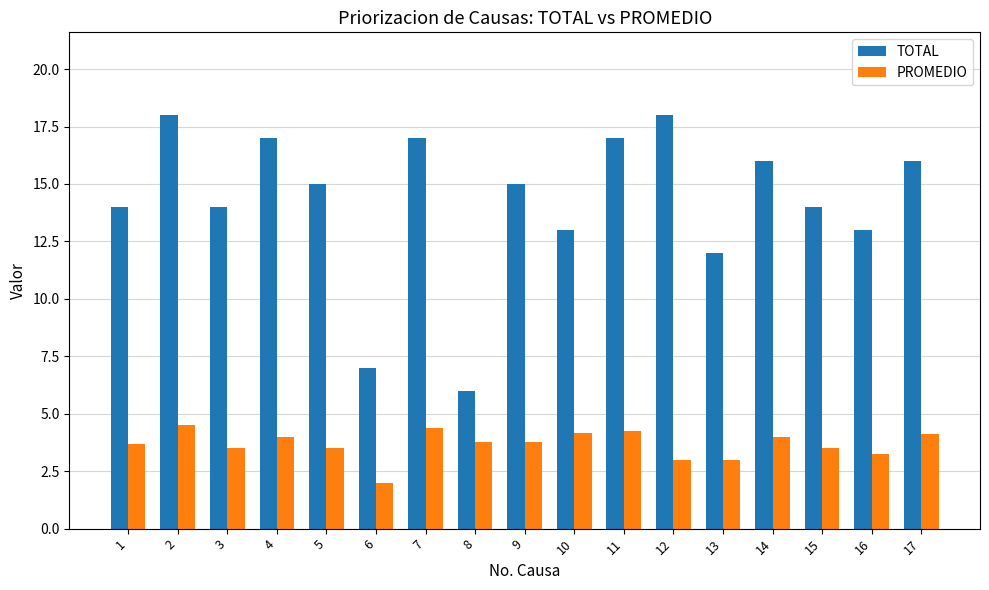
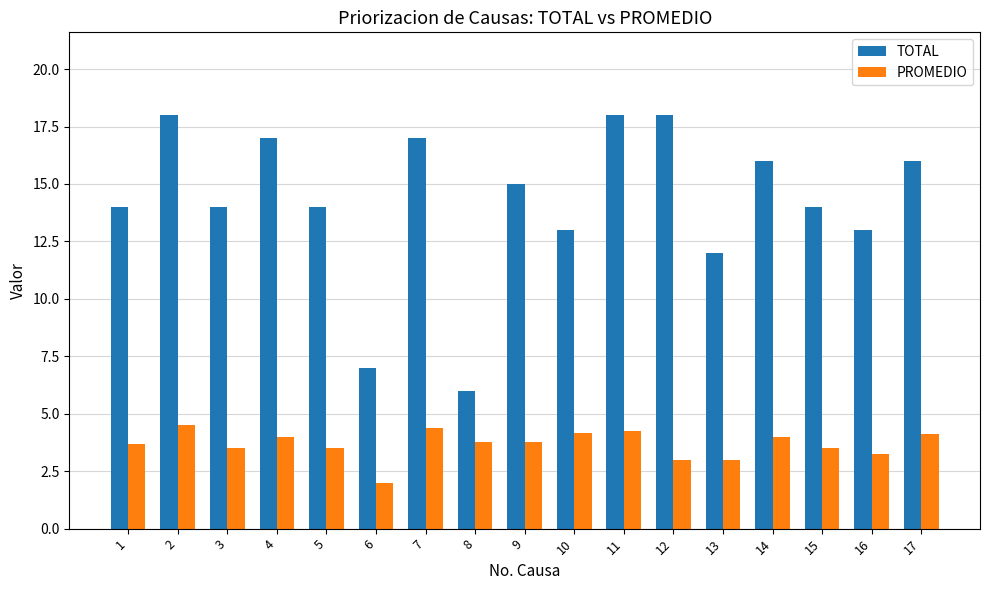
  {
    "TOTAL": {
      "1": 14,
      "2": 18,
      "3": 14,
      "4": 17,
-     "5": 15,
+     "5": 14,
      "6": 7,
      "7": 17,
      "8": 6,
      "9": 15,
      "10": 13,
-     "11": 17,
+     "11": 18,
      "12": 18,
      "13": 12,
      "14": 16,
      "15": 14,
      "16": 13,
      "17": 16
    },
    "PROMEDIO": {
      "1": 3.7,
      "2": 4.5,
      "3": 3.5,
      "4": 4,
      "5": 3.5,
      "6": 2,
      "7": 4.4,
      "8": 3.8,
      "9": 3.8,
      "10": 4.2,
      "11": 4.3,
      "12": 3,
      "13": 3,
      "14": 4,
      "15": 3.5,
      "16": 3.3,
      "17": 4
    }
  }
